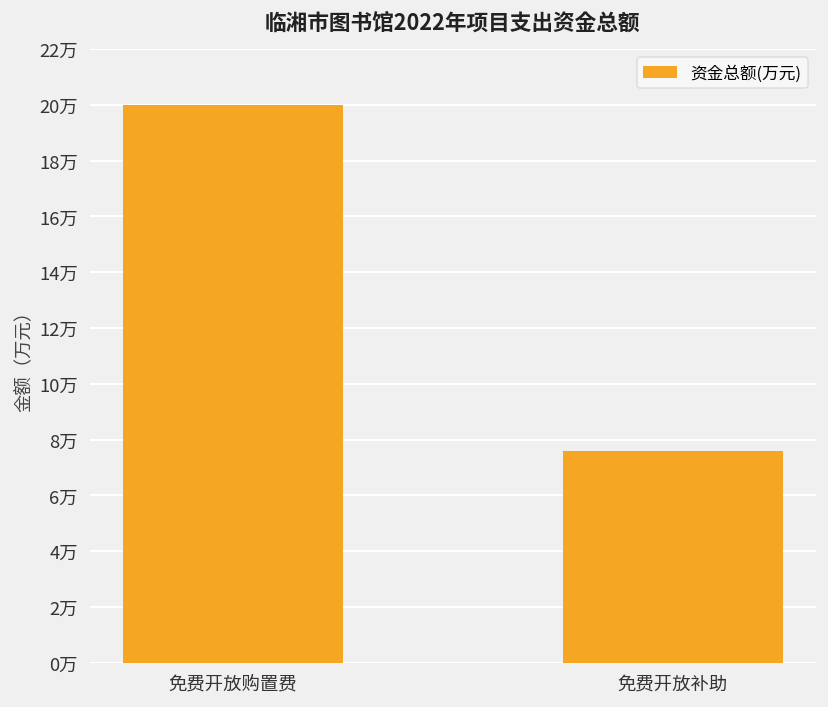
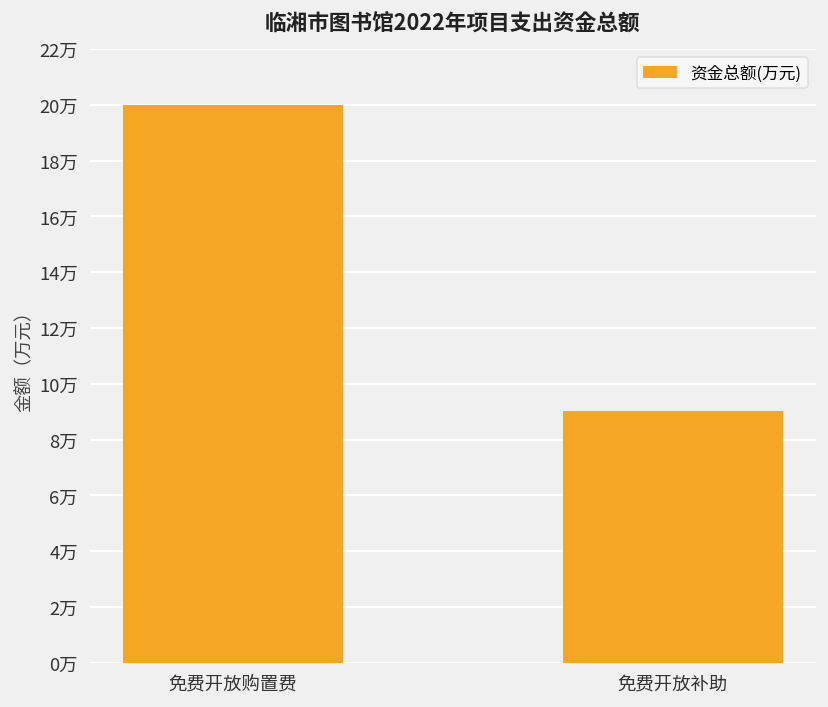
  {
    "免费开放购置费": "20.0万",
-   "免费开放补助": "7.6万"
+   "免费开放补助": "9.0万"
  }
